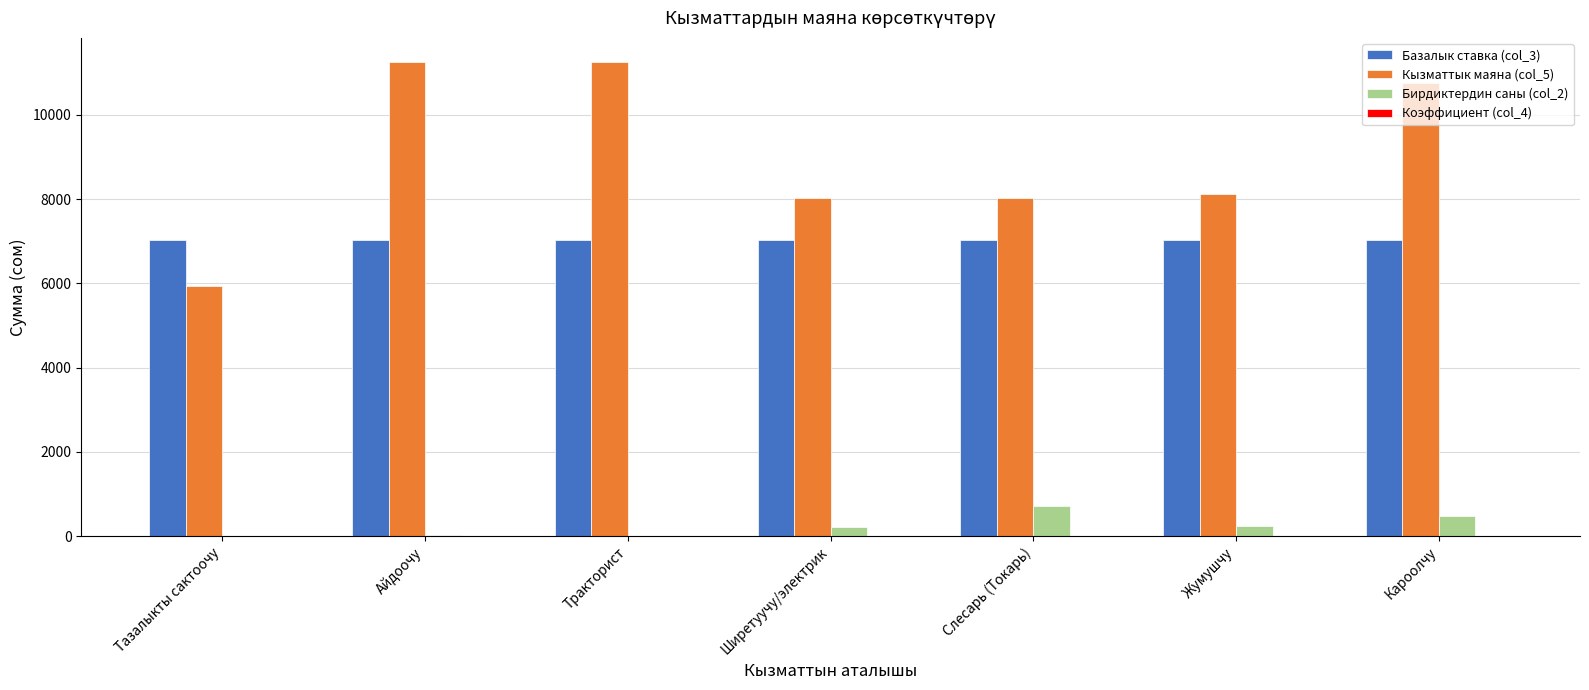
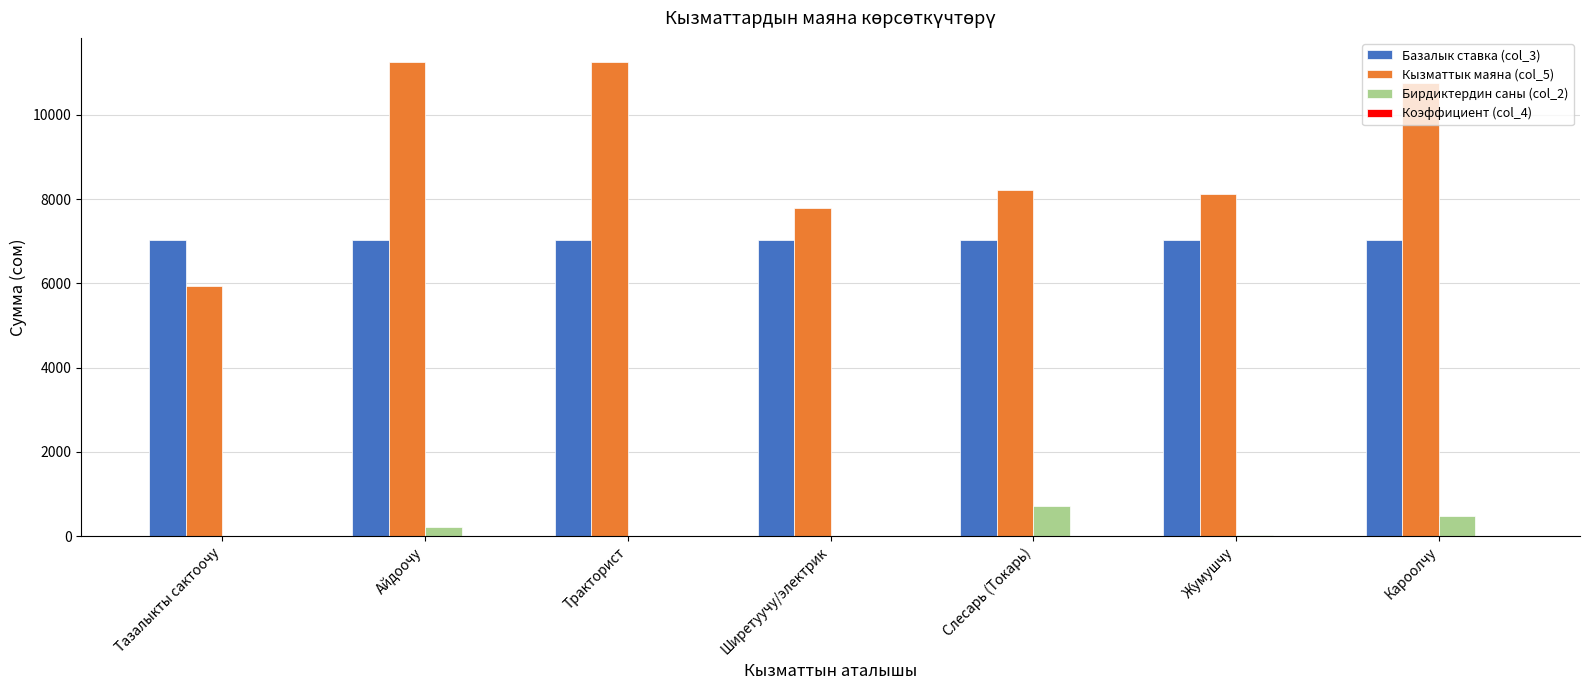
  {
    "Базалык ставка (col_3)": {
      "Тазалыкты сактоочу": 7000,
      "Айдоочу": 7000,
      "Тракторист": 7000,
      "Ширетуучу/электрик": 7000,
      "Слесарь (Токарь)": 7000,
      "Жумушчу": 7000,
      "Кароолчу": 7000
    },
    "Кызматтык маяна (col_5)": {
      "Тазалыкты сактоочу": 5900,
      "Айдоочу": 11300,
      "Тракторист": 11300,
-     "Ширетуучу/электрик": 8000,
-     "Слесарь (Токарь)": 8000,
+     "Ширетуучу/электрик": 7800,
+     "Слесарь (Токарь)": 8200,
      "Жумушчу": 8100
    },
    "Бирдиктердин саны (col_2)": {
-     "Айдоочу": 0,
-     "Ширетуучу/электрик": 200,
+     "Айдоочу": 200,
+     "Ширетуучу/электрик": 0,
      "Слесарь (Токарь)": 700,
-     "Жумушчу": 200,
+     "Жумушчу": 0,
      "Кароолчу": 500
    }
  }
